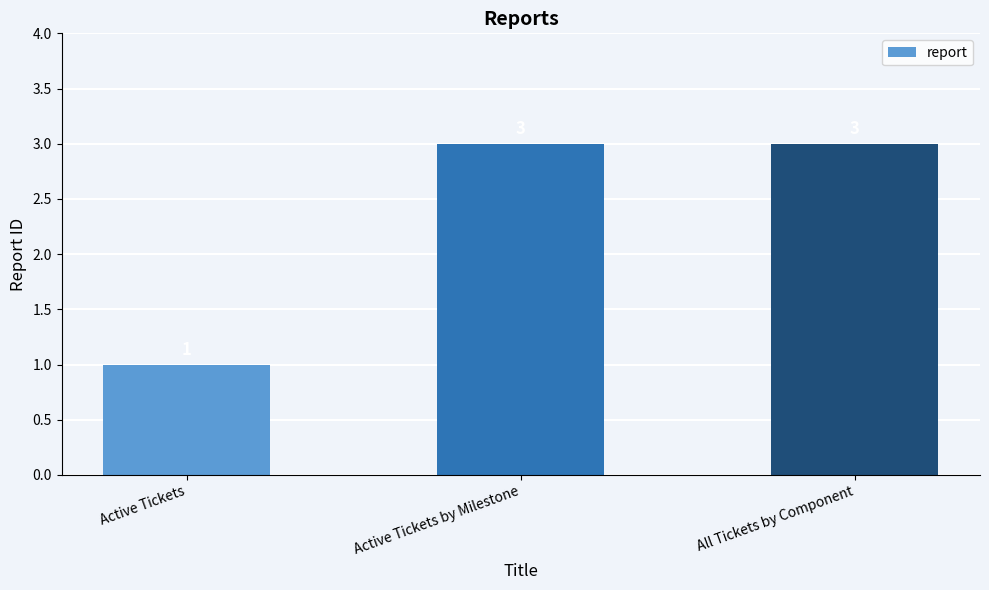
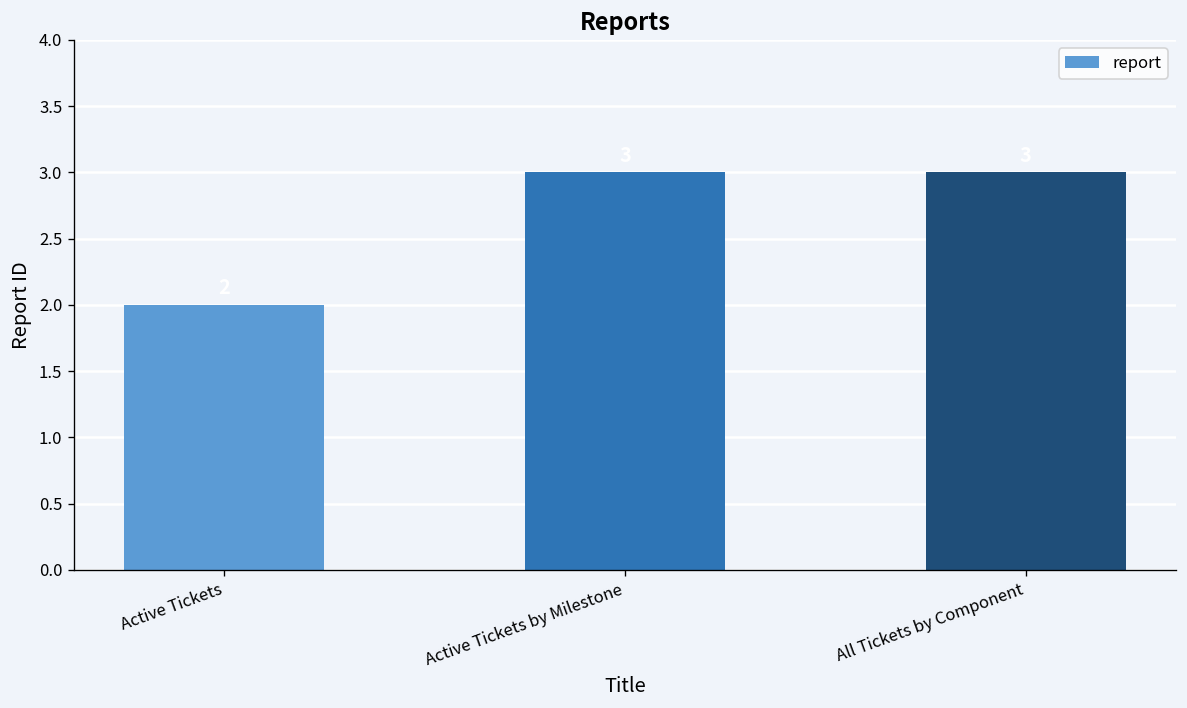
  {
-   "Active Tickets": 1,
+   "Active Tickets": 2,
    "Active Tickets by Milestone": 3,
    "All Tickets by Component": 3
  }
